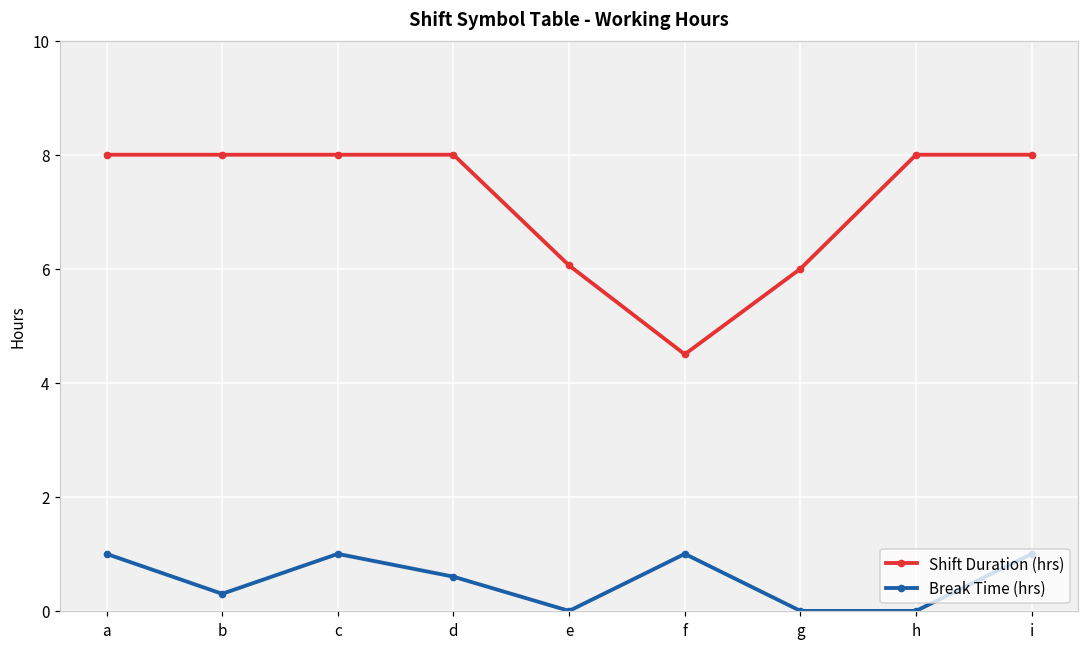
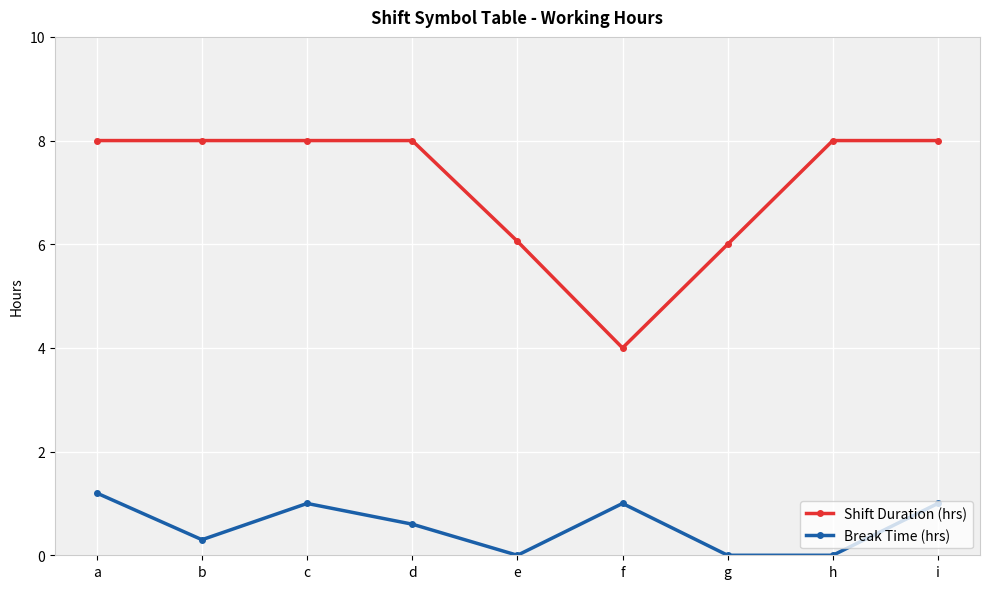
  {
    "Shift Duration (hrs)": {
      "a": 8.0,
      "b": 8.0,
      "c": 8.0,
      "d": 8.0,
      "e": 6.1,
-     "f": 4.5,
+     "f": 4.0,
      "g": 6.0,
      "h": 8.0,
      "i": 8.0
    },
    "Break Time (hrs)": {
-     "a": 1.0,
+     "a": 1.2,
      "b": 0.3,
      "c": 1.0,
      "d": 0.6,
      "e": 0.0,
      "f": 1.0,
      "g": 0.0,
      "h": 0.0
    }
  }
